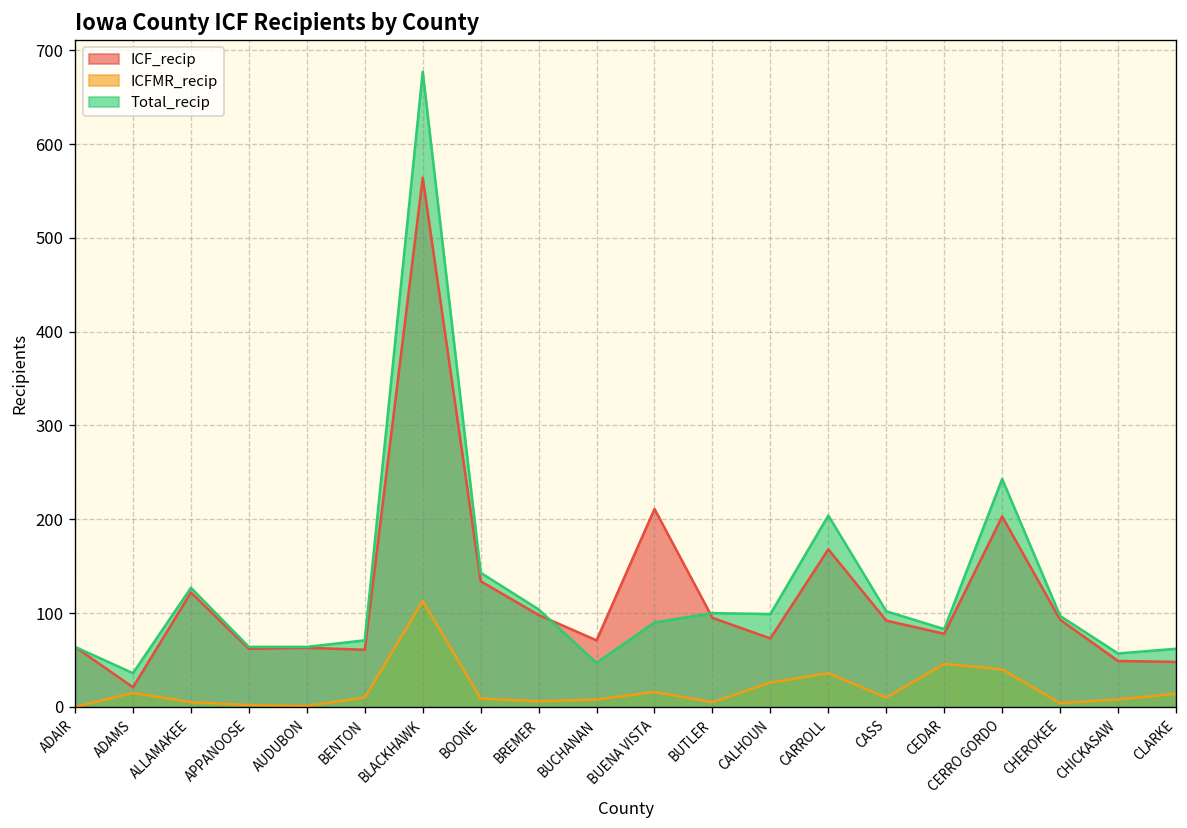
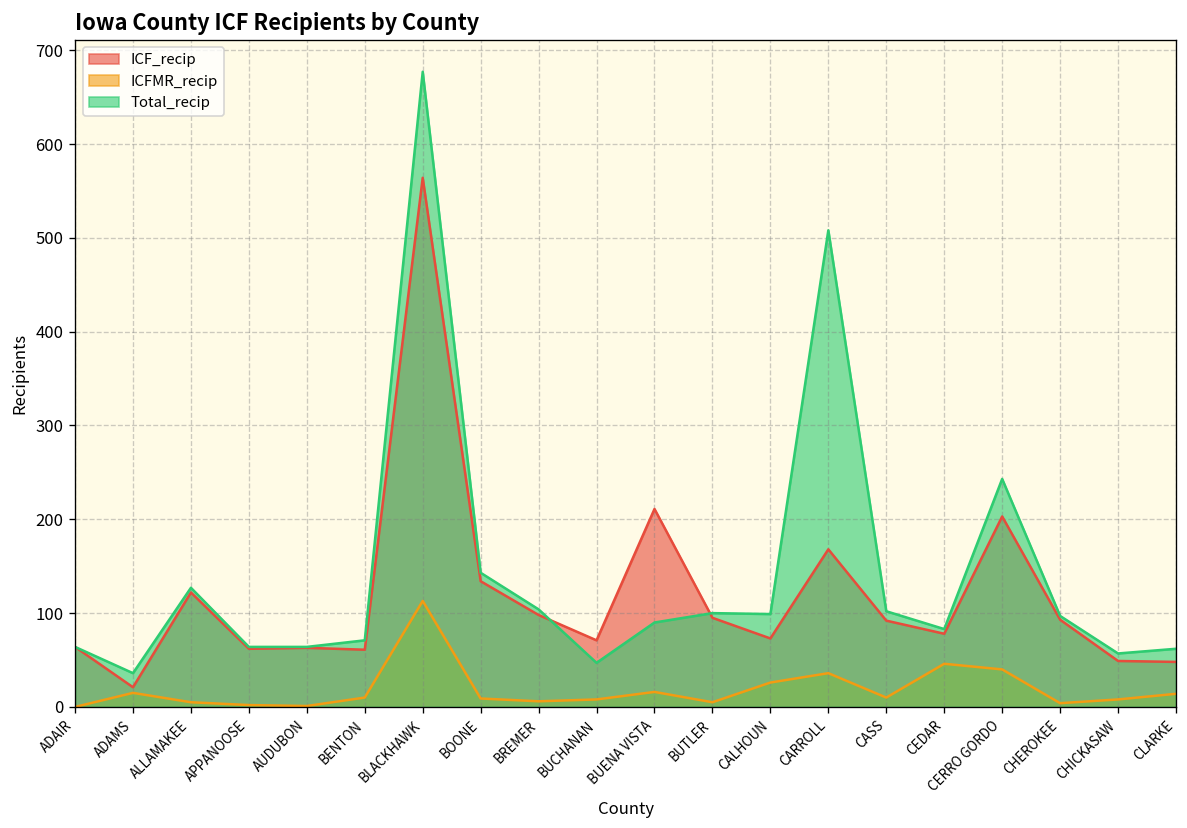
  {
    "ICF_recip": {
      "ADAMS": 20,
      "ALLAMAKEE": 120,
      "BENTON": 60,
      "BLACKHAWK": 560,
      "BOONE": 130,
      "BREMER": 100,
      "BUCHANAN": 70,
      "BUENA VISTA": 210,
      "BUTLER": 100,
      "CALHOUN": 70,
      "CARROLL": 170,
      "CASS": 90,
      "CEDAR": 80,
      "CERRO GORDO": 200,
      "CHEROKEE": 90,
      "CHICKASAW": 50,
      "CLARKE": 50
    },
    "ICFMR_recip": {
      "ADAIR": 0,
      "ADAMS": 20,
      "ALLAMAKEE": 10,
      "APPANOOSE": 0,
      "AUDUBON": 0,
      "BENTON": 10,
      "BLACKHAWK": 110,
      "BOONE": 10,
      "BREMER": 10,
      "BUCHANAN": 10,
      "BUENA VISTA": 20,
      "BUTLER": 10,
      "CALHOUN": 30,
      "CARROLL": 40,
      "CASS": 10,
      "CEDAR": 50,
      "CERRO GORDO": 40,
      "CHEROKEE": 0,
      "CHICKASAW": 10,
      "CLARKE": 10
    },
    "Total_recip": {
      "ADAMS": 40,
      "ALLAMAKEE": 130,
      "BENTON": 70,
      "BLACKHAWK": 680,
      "BOONE": 140,
      "BREMER": 100,
      "BUCHANAN": 50,
      "BUENA VISTA": 90,
      "BUTLER": 100,
      "CALHOUN": 100,
-     "CARROLL": 200,
+     "CARROLL": 510,
      "CASS": 100,
      "CEDAR": 80,
      "CERRO GORDO": 240,
      "CHEROKEE": 100,
      "CHICKASAW": 60,
      "CLARKE": 60
    }
  }
